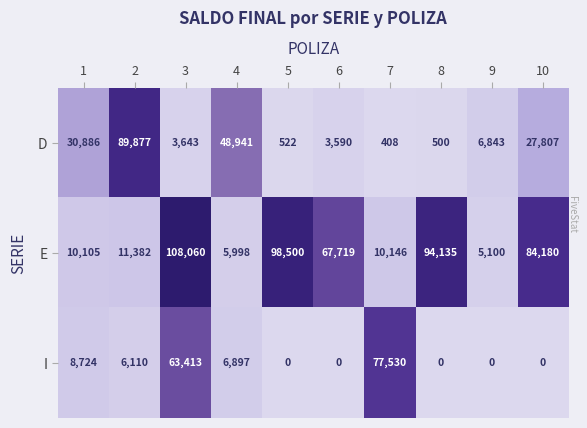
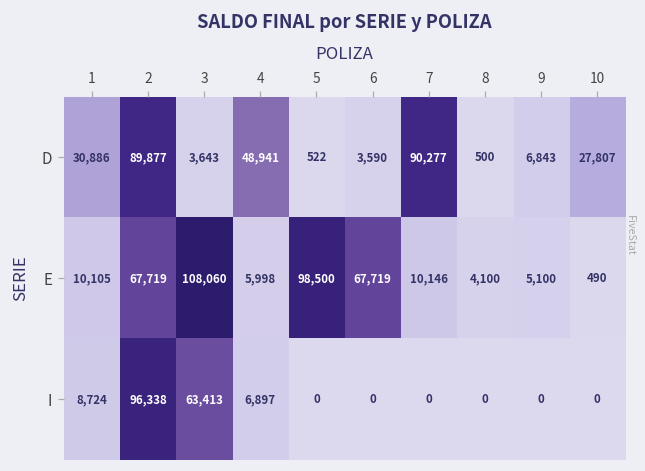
  {
    "D": {
      "1": "30,886",
      "2": "89,877",
      "3": "3,643",
      "4": "48,941",
      "5": "522",
      "6": "3,590",
-     "7": "408",
+     "7": "90,277",
      "8": "500",
      "9": "6,843",
      "10": "27,807"
    },
    "E": {
      "1": "10,105",
-     "2": "11,382",
+     "2": "67,719",
      "3": "108,060",
      "4": "5,998",
      "5": "98,500",
      "6": "67,719",
      "7": "10,146",
-     "8": "94,135",
+     "8": "4,100",
      "9": "5,100",
-     "10": "84,180"
+     "10": "490"
    },
    "I": {
      "1": "8,724",
-     "2": "6,110",
+     "2": "96,338",
      "3": "63,413",
      "4": "6,897",
      "5": "0",
      "6": "0",
-     "7": "77,530",
+     "7": "0",
      "8": "0",
      "9": "0",
      "10": "0"
    }
  }
